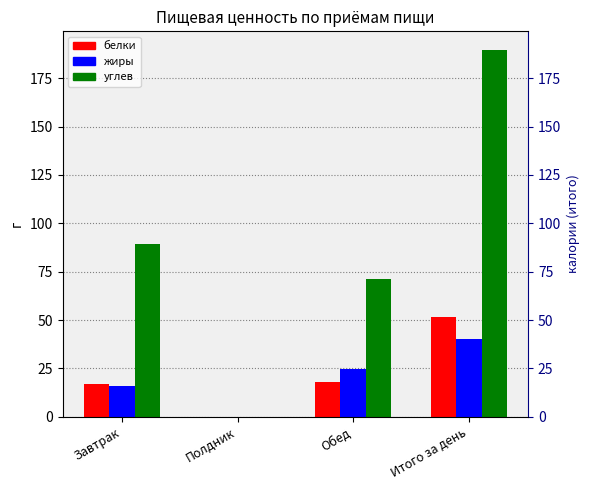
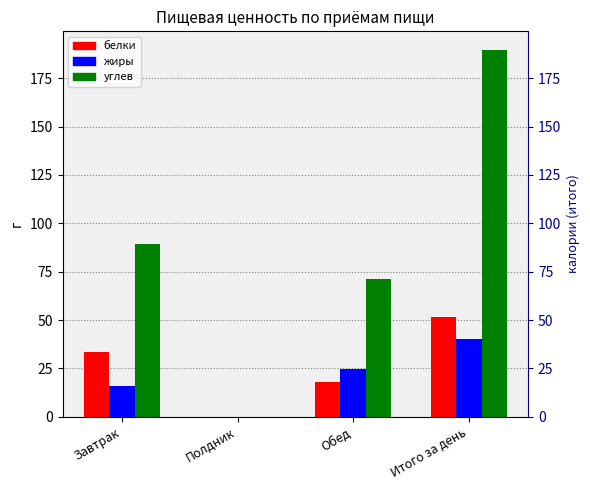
  {
    "белки": {
-     "Завтрак": 17,
+     "Завтрак": 33,
      "Полдник": 0,
      "Обед": 18,
      "Итого за день": 51
    },
    "жиры": {
      "Завтрак": 16,
      "Полдник": 0,
      "Обед": 25,
      "Итого за день": 40
    },
    "углев": {
      "Завтрак": 89,
      "Полдник": 0,
      "Обед": 71,
      "Итого за день": 190
    }
  }
